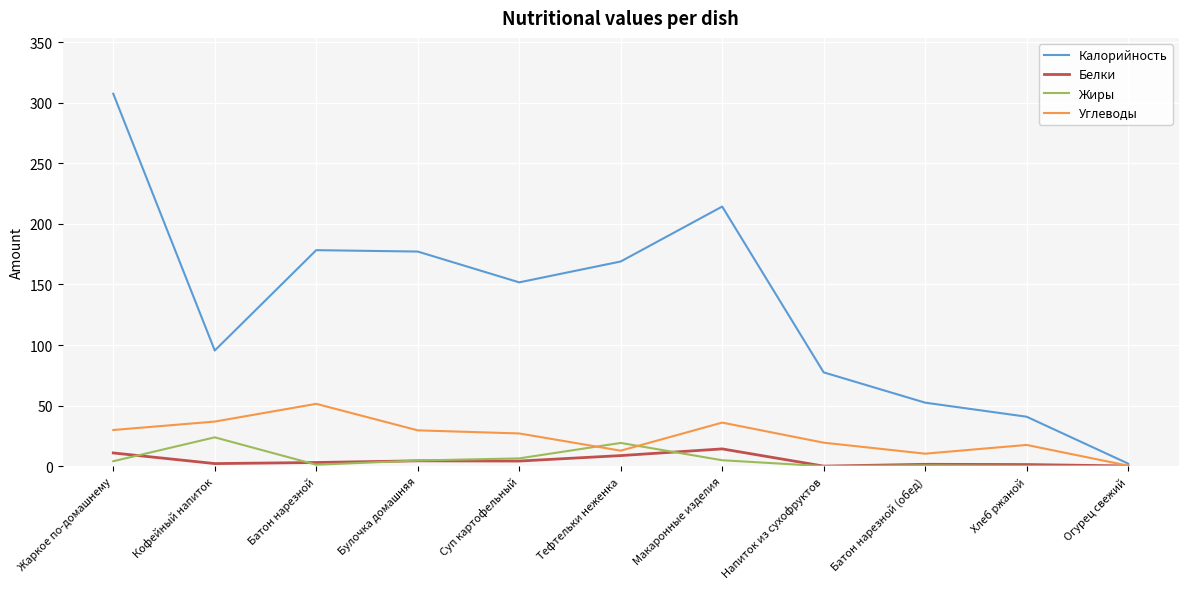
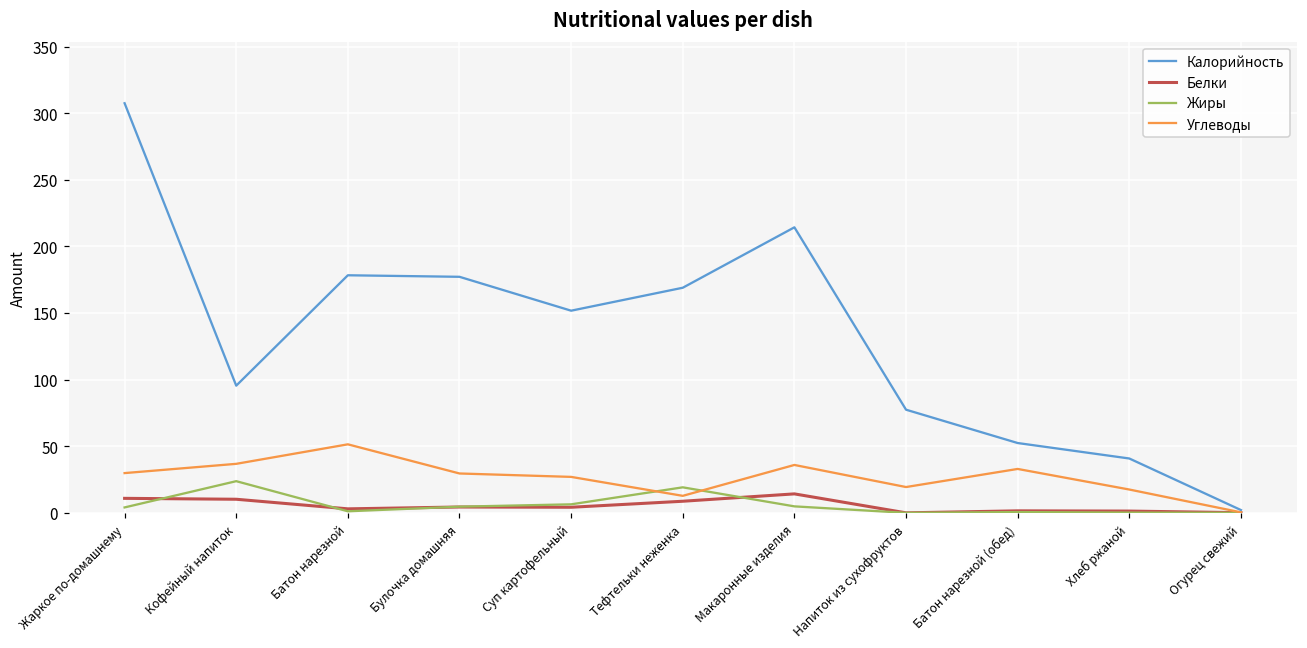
  {
    "Калорийность": {
      "Жаркое по-домашнему": 307,
      "Кофейный напиток": 95,
      "Батон нарезной": 178,
      "Булочка домашняя": 177,
      "Суп картофельный": 152,
      "Тефтельки неженка": 169,
      "Макаронные изделия": 214,
      "Напиток из сухофруктов": 77,
      "Батон нарезной (обед)": 52,
      "Хлеб ржаной": 41
    },
    "Белки": {
      "Жаркое по-домашнему": 11,
-     "Кофейный напиток": 2,
+     "Кофейный напиток": 10,
      "Суп картофельный": 4,
      "Тефтельки неженка": 9,
      "Макаронные изделия": 14
    },
    "Жиры": {
      "Жаркое по-домашнему": 4,
      "Кофейный напиток": 24,
      "Суп картофельный": 6,
      "Тефтельки неженка": 19,
      "Макаронные изделия": 5
    },
    "Углеводы": {
      "Жаркое по-домашнему": 30,
      "Кофейный напиток": 37,
      "Батон нарезной": 51,
      "Булочка домашняя": 30,
      "Суп картофельный": 27,
      "Тефтельки неженка": 13,
      "Макаронные изделия": 36,
      "Напиток из сухофруктов": 19,
-     "Батон нарезной (обед)": 10,
+     "Батон нарезной (обед)": 33,
      "Хлеб ржаной": 18
    }
  }
